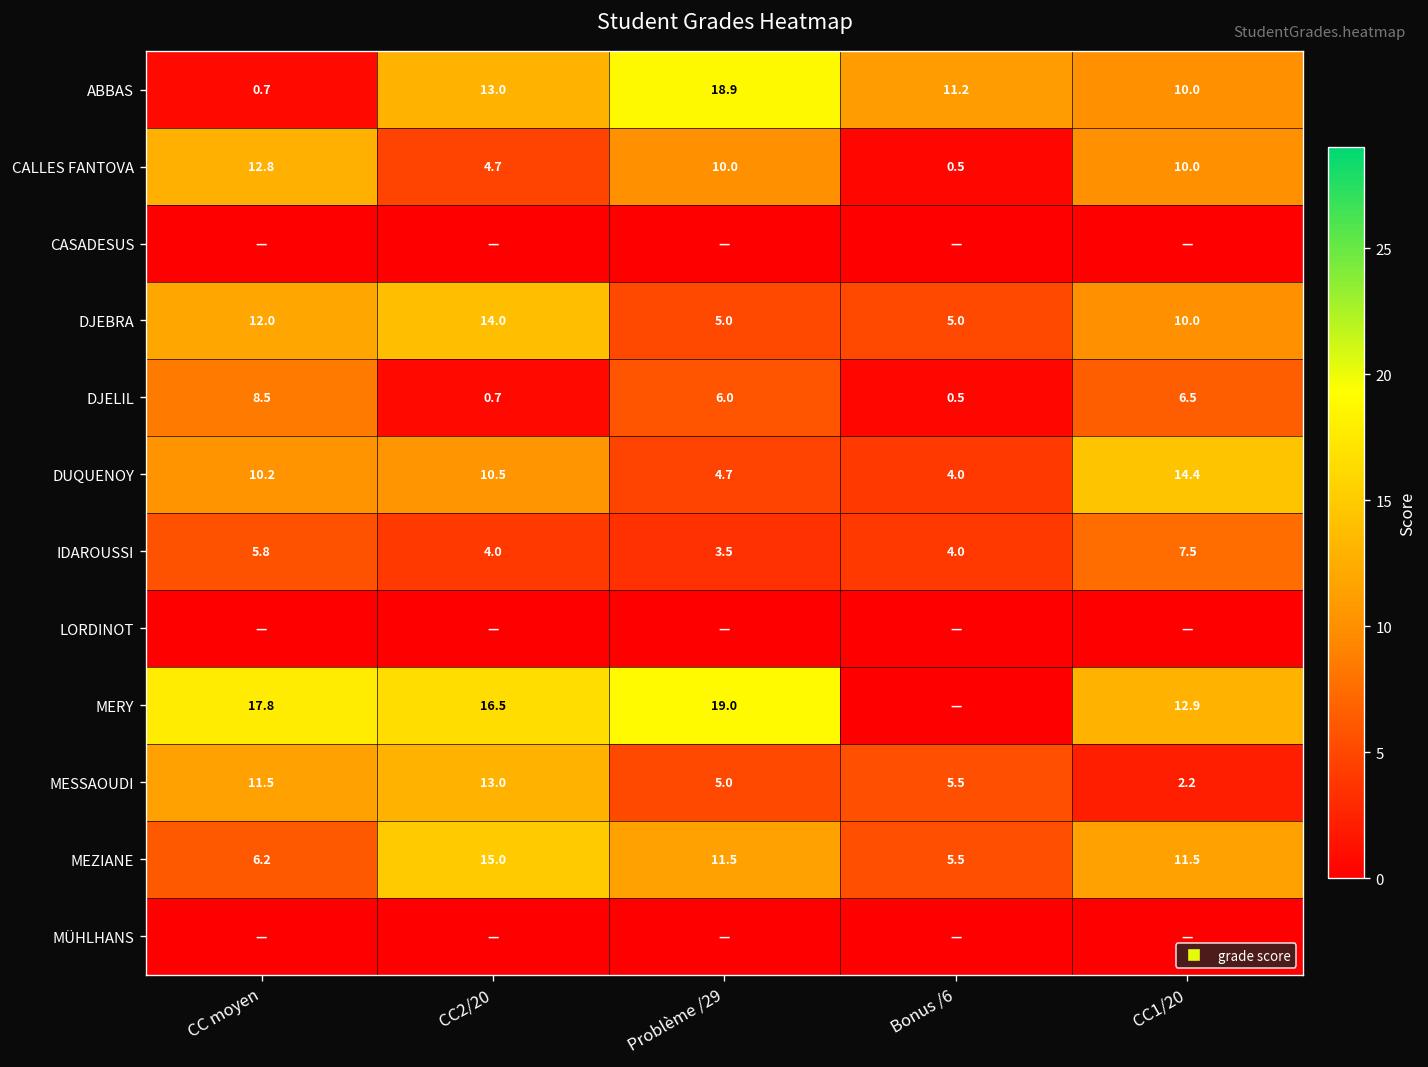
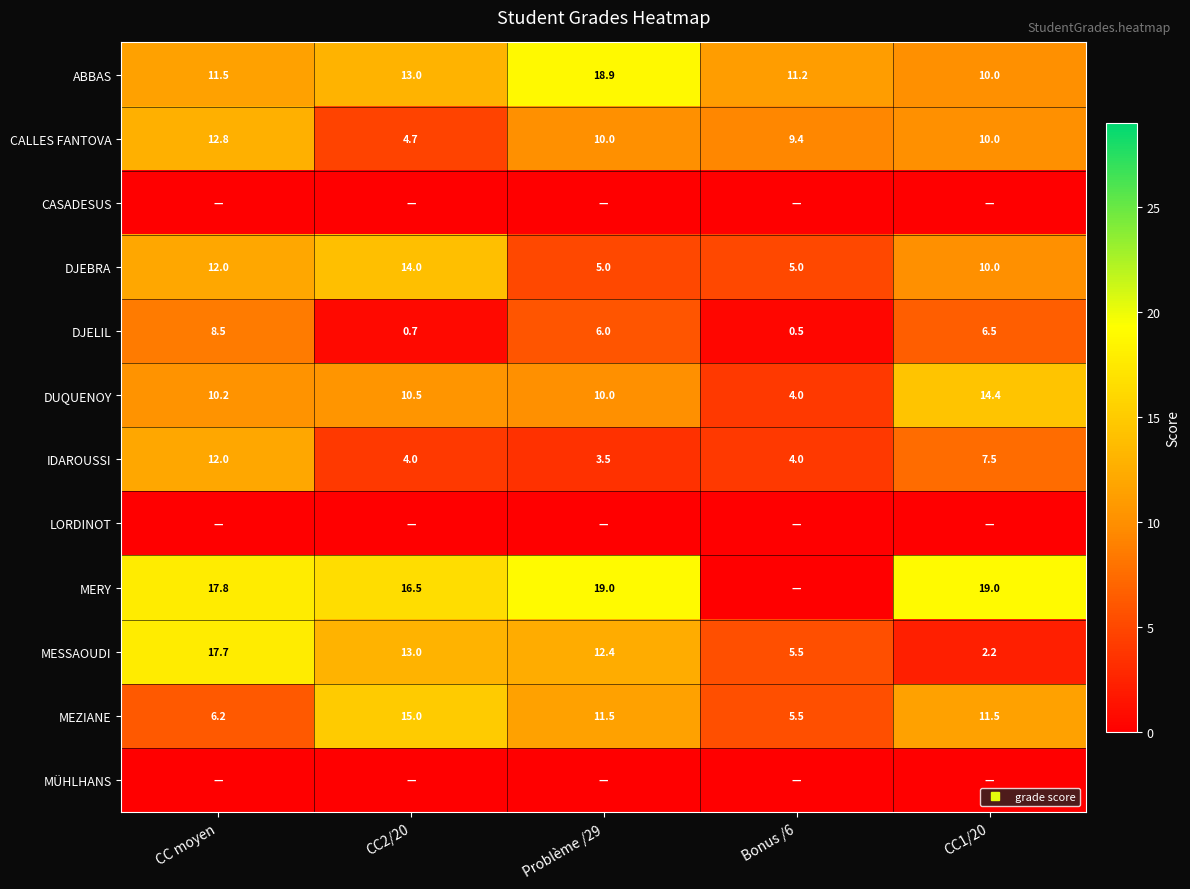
  {
    "ABBAS": {
-     "CC moyen": 0.7,
+     "CC moyen": 11.5,
      "CC2/20": 13.0,
      "Problème /29": 18.9,
      "Bonus /6": 11.2,
      "CC1/20": 10.0
    },
    "CALLES FANTOVA": {
      "CC moyen": 12.8,
      "CC2/20": 4.7,
      "Problème /29": 10.0,
-     "Bonus /6": 0.5,
+     "Bonus /6": 9.4,
      "CC1/20": 10.0
    },
    "DJEBRA": {
      "CC moyen": 12.0,
      "CC2/20": 14.0,
      "Problème /29": 5.0,
      "Bonus /6": 5.0,
      "CC1/20": 10.0
    },
    "DJELIL": {
      "CC moyen": 8.5,
      "CC2/20": 0.7,
      "Problème /29": 6.0,
      "Bonus /6": 0.5,
      "CC1/20": 6.5
    },
    "DUQUENOY": {
      "CC moyen": 10.2,
      "CC2/20": 10.5,
-     "Problème /29": 4.7,
+     "Problème /29": 10.0,
      "Bonus /6": 4.0,
      "CC1/20": 14.4
    },
    "IDAROUSSI": {
-     "CC moyen": 5.8,
+     "CC moyen": 12.0,
      "CC2/20": 4.0,
      "Problème /29": 3.5,
      "Bonus /6": 4.0,
      "CC1/20": 7.5
    },
    "MERY": {
      "CC moyen": 17.8,
      "CC2/20": 16.5,
      "Problème /29": 19.0,
-     "CC1/20": 12.9
+     "CC1/20": 19.0
    },
    "MESSAOUDI": {
-     "CC moyen": 11.5,
+     "CC moyen": 17.7,
      "CC2/20": 13.0,
-     "Problème /29": 5.0,
+     "Problème /29": 12.4,
      "Bonus /6": 5.5,
      "CC1/20": 2.2
    },
    "MEZIANE": {
      "CC moyen": 6.2,
      "CC2/20": 15.0,
      "Problème /29": 11.5,
      "Bonus /6": 5.5,
      "CC1/20": 11.5
    }
  }
